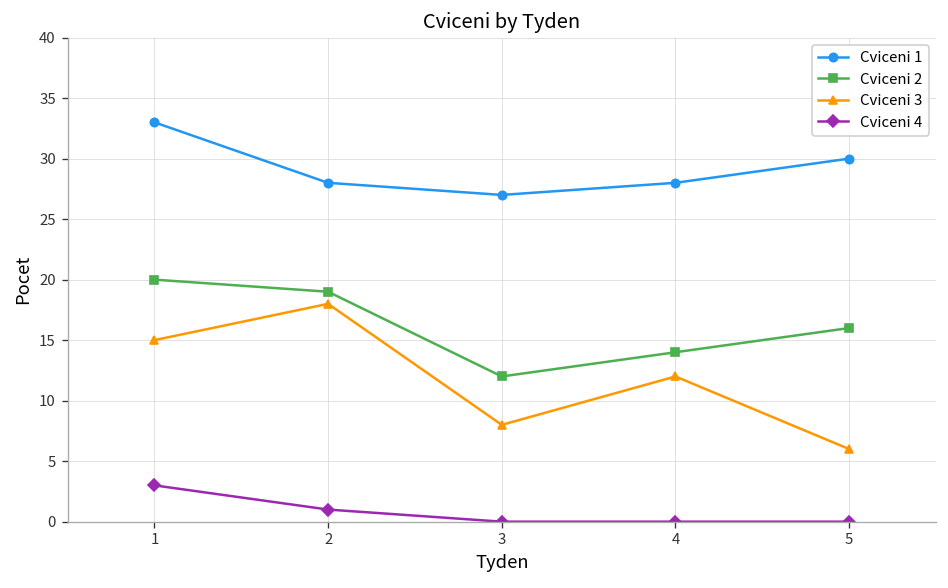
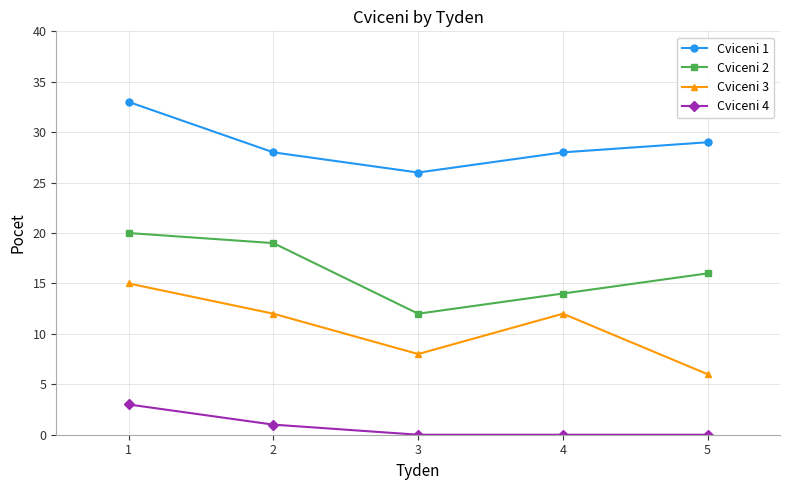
  {
    "Cviceni 1": {
      "1": 33,
      "2": 28,
-     "3": 27,
+     "3": 26,
      "4": 28,
-     "5": 30
+     "5": 29
    },
    "Cviceni 2": {
      "1": 20,
      "2": 19,
      "3": 12,
      "4": 14,
      "5": 16
    },
    "Cviceni 3": {
      "1": 15,
-     "2": 18,
+     "2": 12,
      "3": 8,
      "4": 12,
      "5": 6
    },
    "Cviceni 4": {
      "1": 3,
      "2": 1,
      "3": 0,
      "4": 0,
      "5": 0
    }
  }
